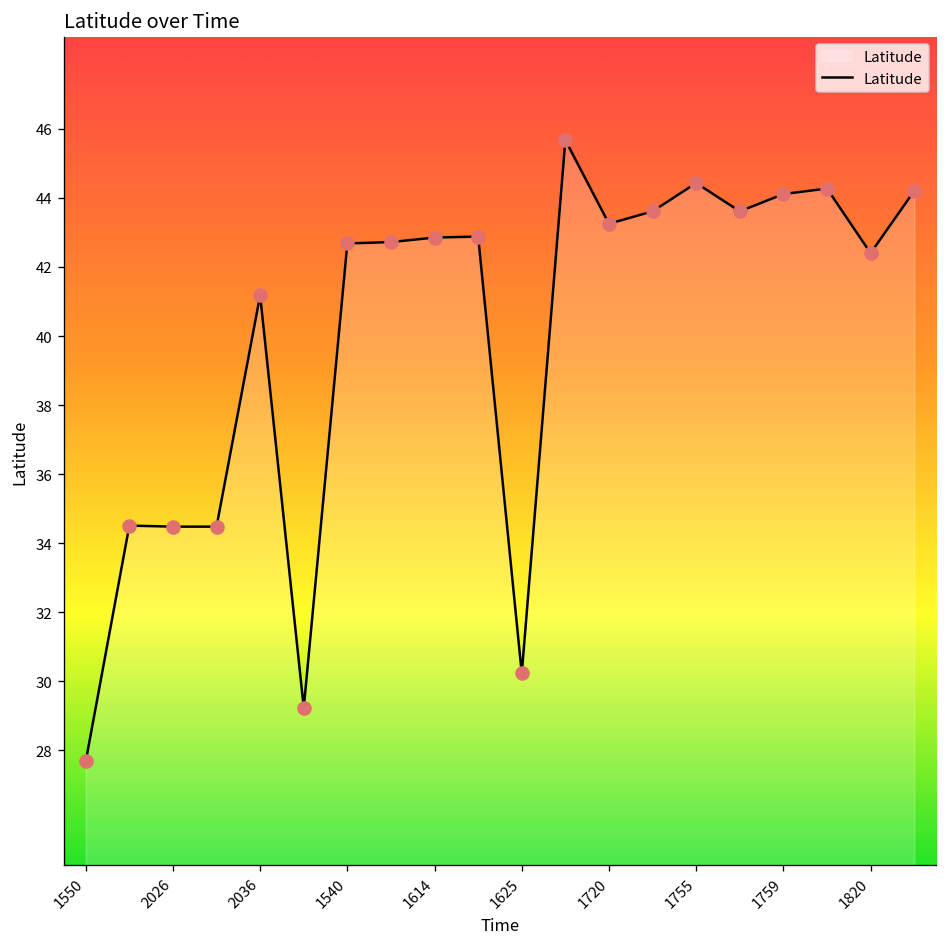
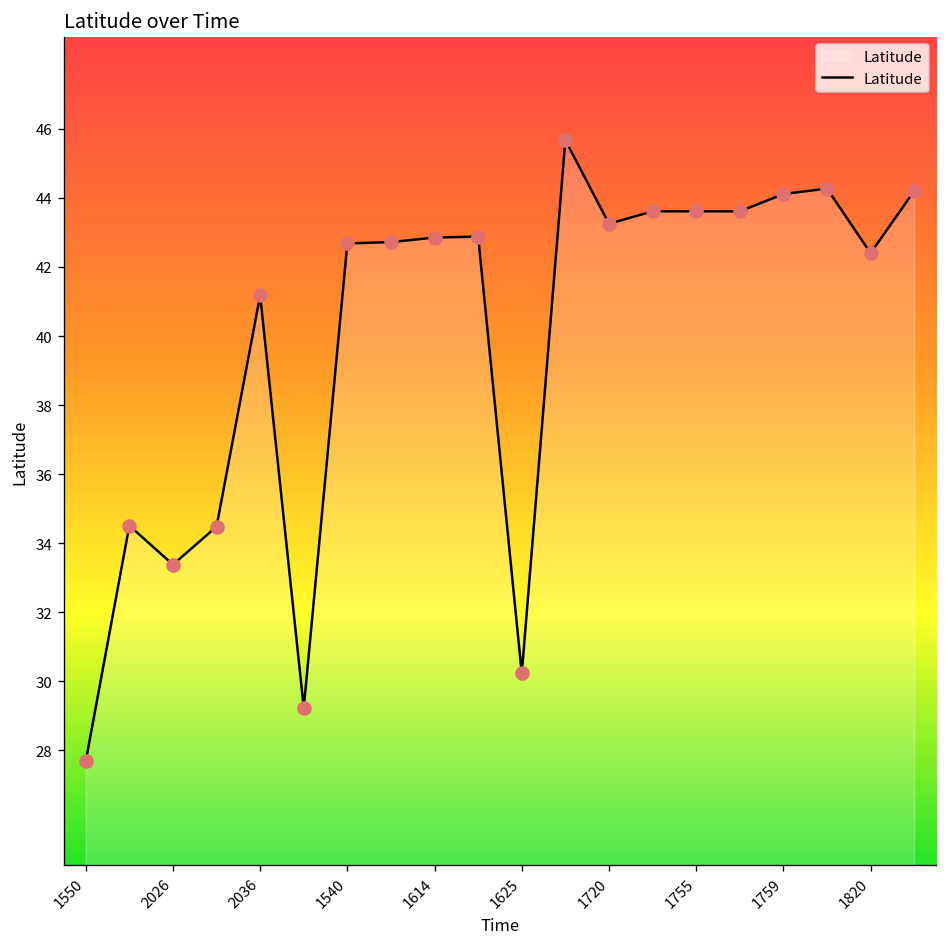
  {
    "1550": 27.7,
-   "2026": 34.5,
+   "2026": 33.4,
    "2036": 41.2,
    "1540": 42.7,
    "1625": 30.2,
    "1720": 43.3,
-   "1755": 44.4,
+   "1755": 43.6,
    "1820": 42.4
  }
